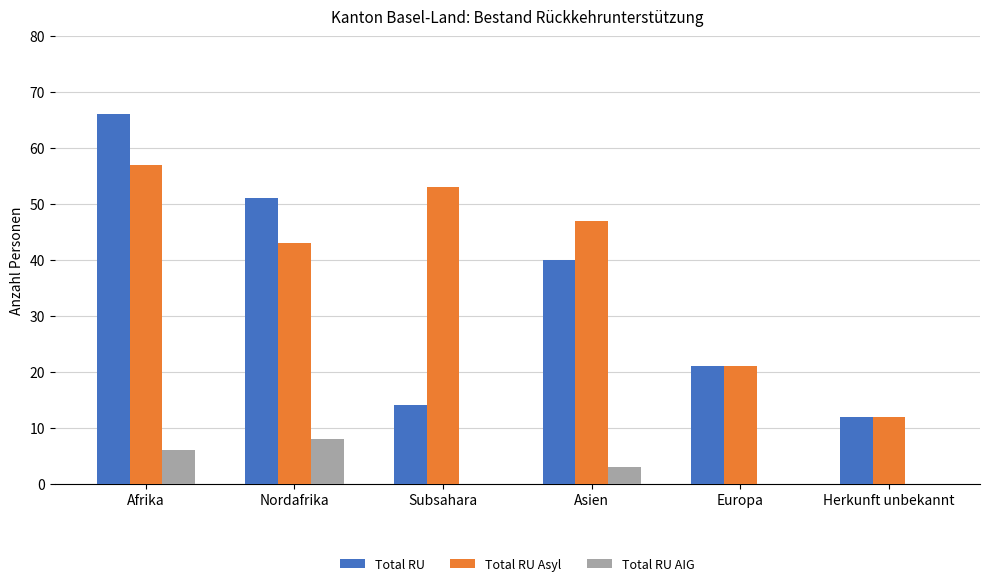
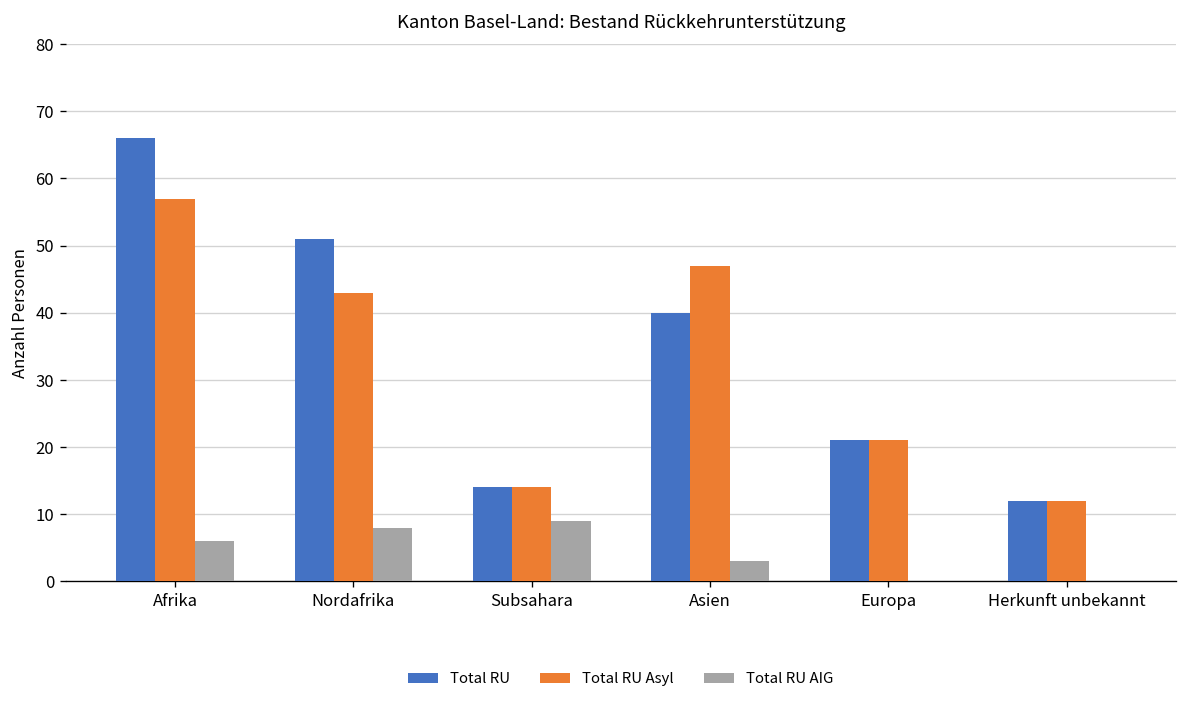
  {
    "Total RU": {
      "Afrika": 66,
      "Nordafrika": 51,
      "Subsahara": 14,
      "Asien": 40,
      "Europa": 21,
      "Herkunft unbekannt": 12
    },
    "Total RU Asyl": {
      "Afrika": 57,
      "Nordafrika": 43,
-     "Subsahara": 53,
+     "Subsahara": 14,
      "Asien": 47,
      "Europa": 21,
      "Herkunft unbekannt": 12
    },
    "Total RU AIG": {
      "Afrika": 6,
      "Nordafrika": 8,
-     "Subsahara": 0,
+     "Subsahara": 9,
      "Asien": 3,
      "Europa": 0,
      "Herkunft unbekannt": 0
    }
  }
